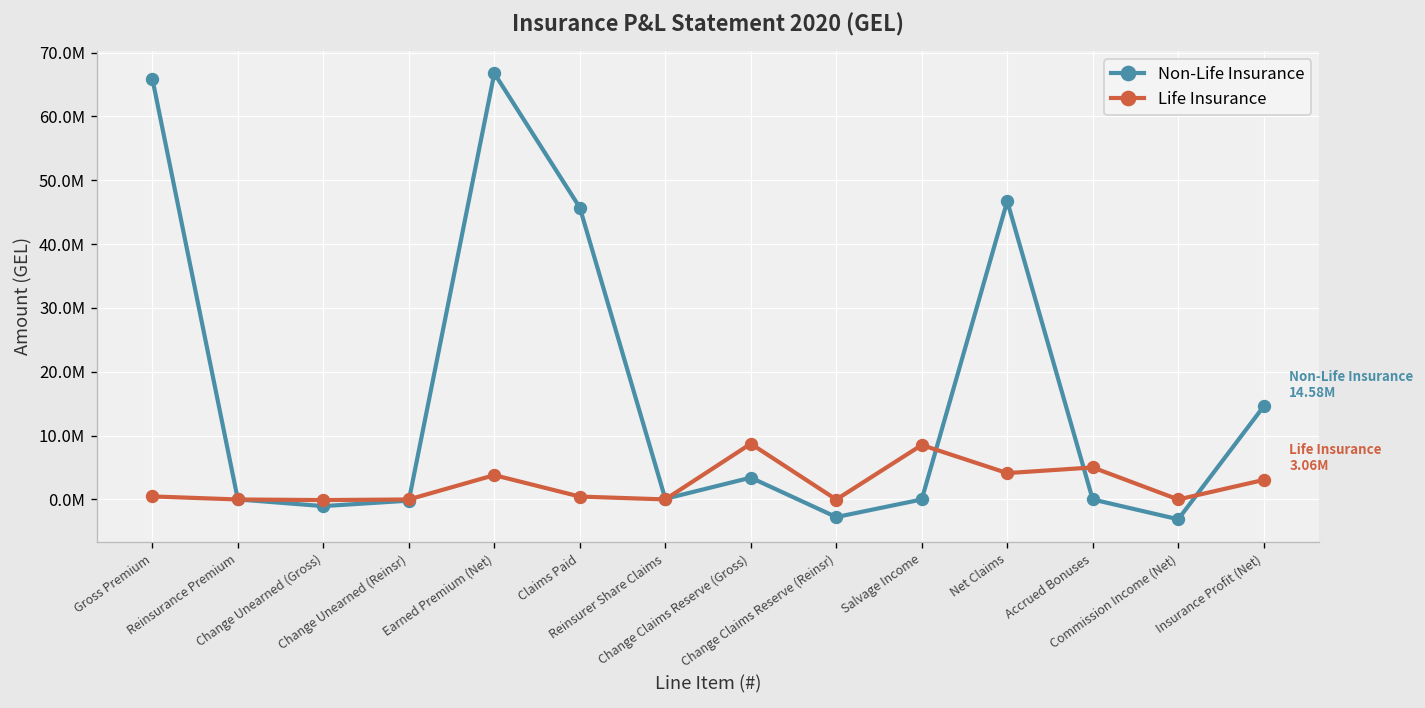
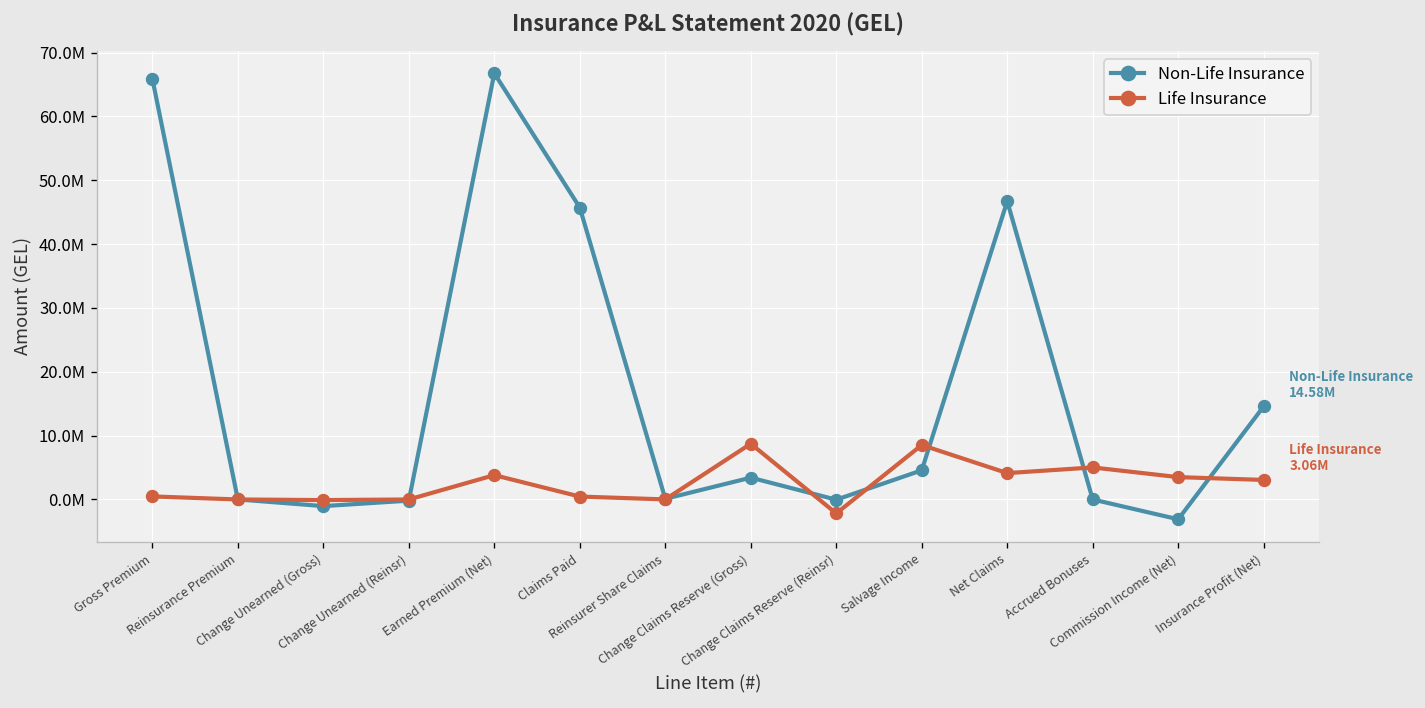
  {
    "Non-Life Insurance": {
      "Gross Premium": 66000000,
      "Change Unearned (Gross)": -1000000,
      "Earned Premium (Net)": 67000000,
      "Claims Paid": 46000000,
      "Change Claims Reserve (Gross)": 3000000,
-     "Change Claims Reserve (Reinsr)": -3000000,
-     "Salvage Income": 0,
+     "Change Claims Reserve (Reinsr)": 0,
+     "Salvage Income": 5000000,
      "Net Claims": 47000000,
      "Accrued Bonuses": 0,
      "Commission Income (Net)": -3000000
    },
    "Life Insurance": {
      "Gross Premium": 0,
      "Change Unearned (Gross)": 0,
      "Earned Premium (Net)": 4000000,
      "Claims Paid": 0,
      "Change Claims Reserve (Gross)": 9000000,
-     "Change Claims Reserve (Reinsr)": 0,
+     "Change Claims Reserve (Reinsr)": -2000000,
      "Salvage Income": 9000000,
      "Net Claims": 4000000,
      "Accrued Bonuses": 5000000,
-     "Commission Income (Net)": 0
+     "Commission Income (Net)": 4000000
    }
  }
